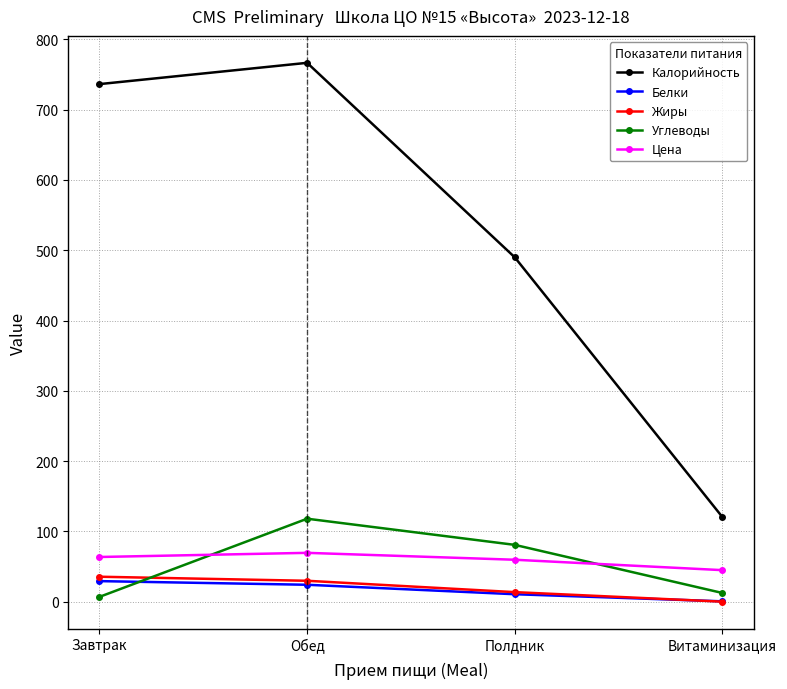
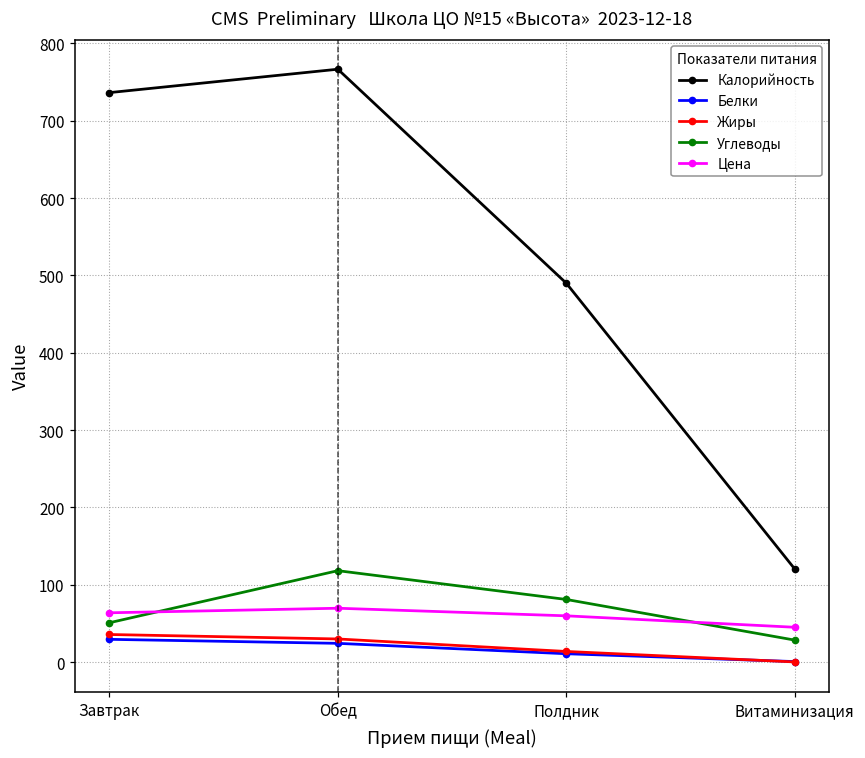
  {
    "Калорийность": {
      "Завтрак": 740,
      "Обед": 770,
      "Полдник": 490,
      "Витаминизация": 120
    },
    "Белки": {
      "Завтрак": 30,
      "Обед": 20
    },
    "Жиры": {
      "Завтрак": 40,
      "Обед": 30
    },
    "Углеводы": {
-     "Завтрак": 10,
+     "Завтрак": 50,
      "Обед": 120,
      "Полдник": 80,
-     "Витаминизация": 10
+     "Витаминизация": 30
    },
    "Цена": {
      "Завтрак": 60,
      "Обед": 70,
      "Полдник": 60,
      "Витаминизация": 50
    }
  }
